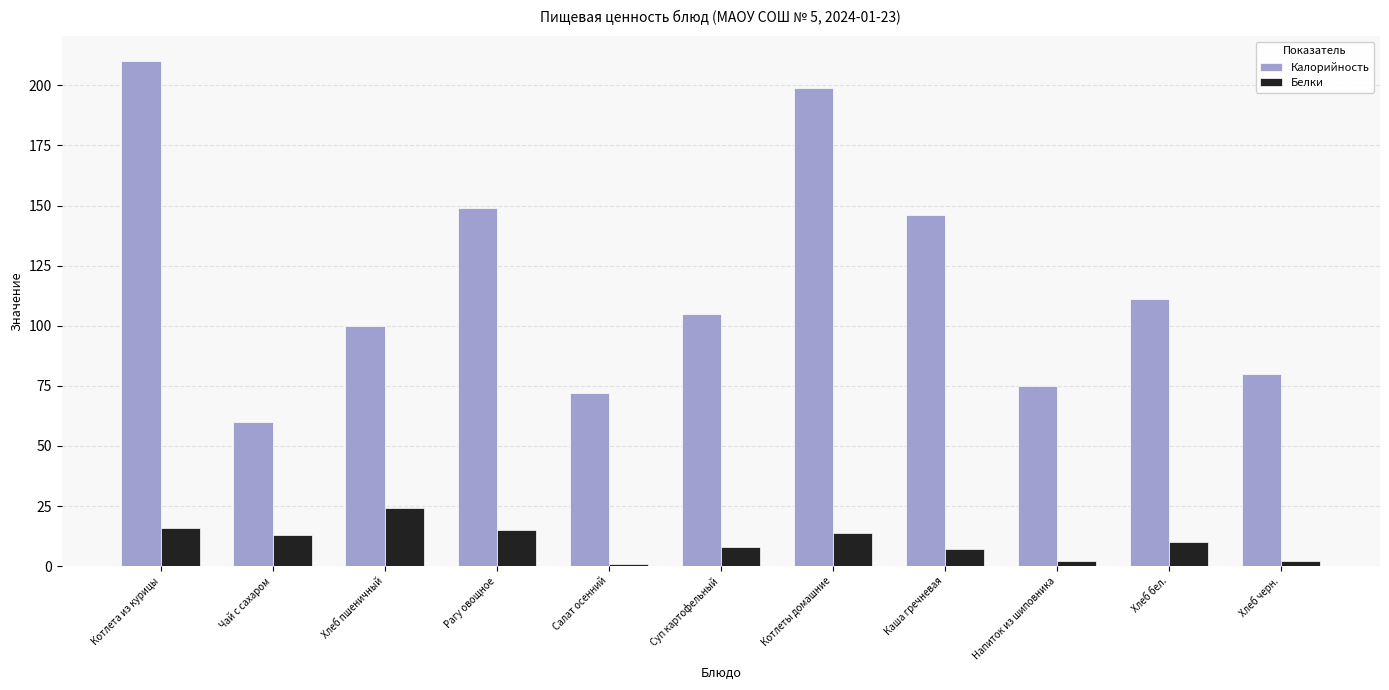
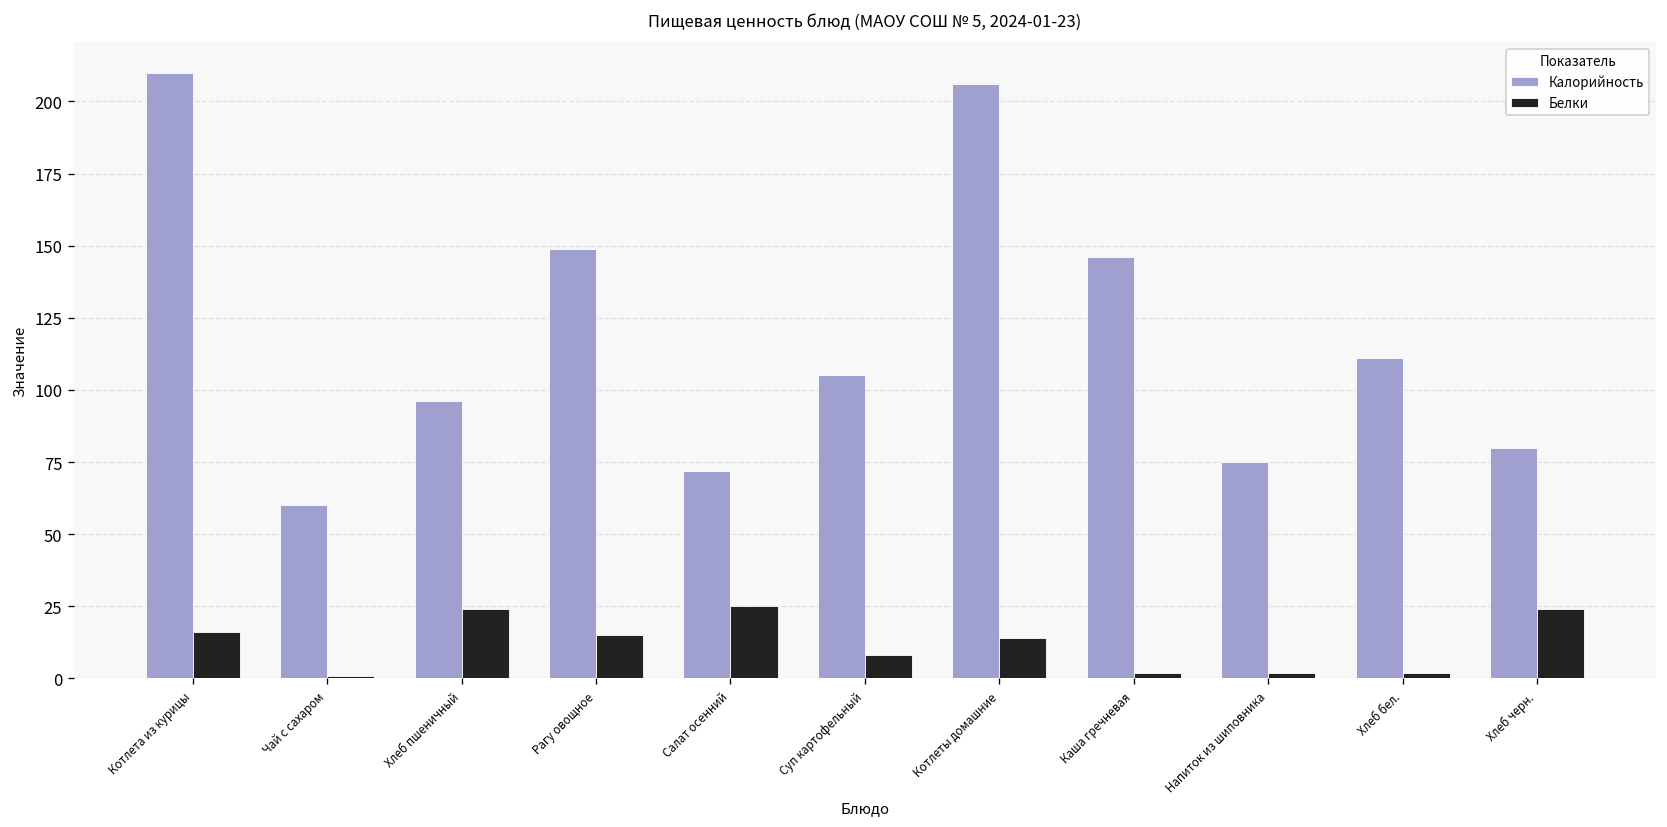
  {
    "Калорийность": {
      "Котлета из курицы": 210,
      "Чай с сахаром": 60,
-     "Хлеб пшеничный": 100,
+     "Хлеб пшеничный": 96,
      "Рагу овощное": 149,
      "Салат осенний": 72,
      "Суп картофельный": 105,
-     "Котлеты домашние": 199,
+     "Котлеты домашние": 206,
      "Каша гречневая": 146,
      "Напиток из шиповника": 75,
      "Хлеб бел.": 111,
      "Хлеб черн.": 80
    },
    "Белки": {
      "Котлета из курицы": 16,
-     "Чай с сахаром": 13,
+     "Чай с сахаром": 1,
      "Хлеб пшеничный": 24,
      "Рагу овощное": 15,
-     "Салат осенний": 1,
+     "Салат осенний": 25,
      "Суп картофельный": 8,
      "Котлеты домашние": 14,
-     "Каша гречневая": 7,
+     "Каша гречневая": 2,
      "Напиток из шиповника": 2,
-     "Хлеб бел.": 10,
-     "Хлеб черн.": 2
+     "Хлеб бел.": 2,
+     "Хлеб черн.": 24
    }
  }
